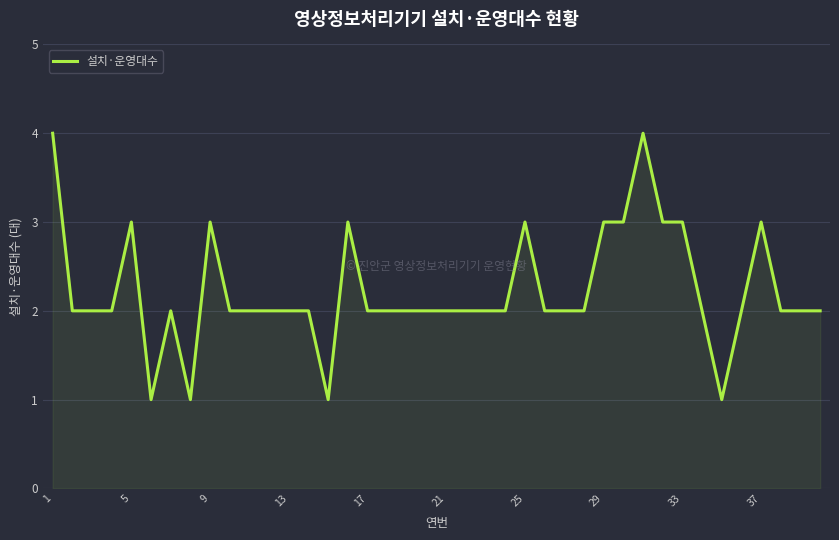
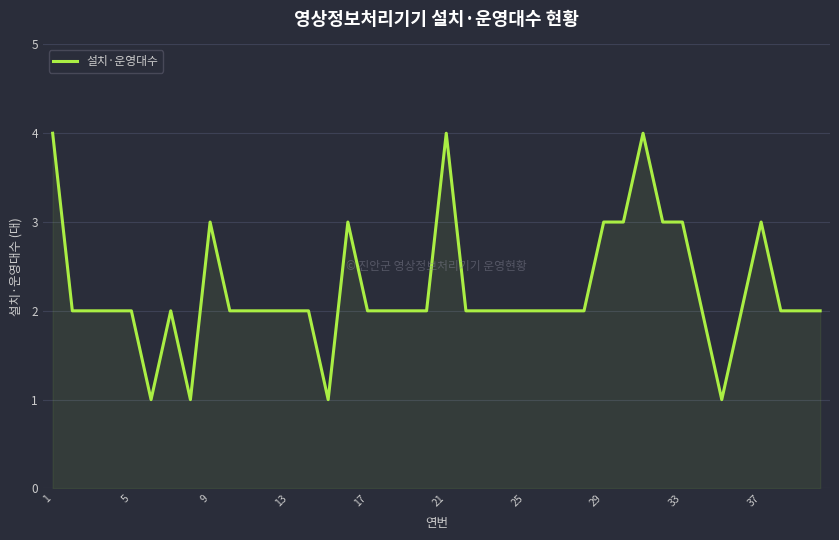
  {
    "1": 4,
-   "5": 3,
+   "5": 2,
    "9": 3,
    "13": 2,
    "17": 2,
-   "21": 2,
-   "25": 3,
+   "21": 4,
+   "25": 2,
    "29": 3,
    "33": 3,
    "37": 3
  }
